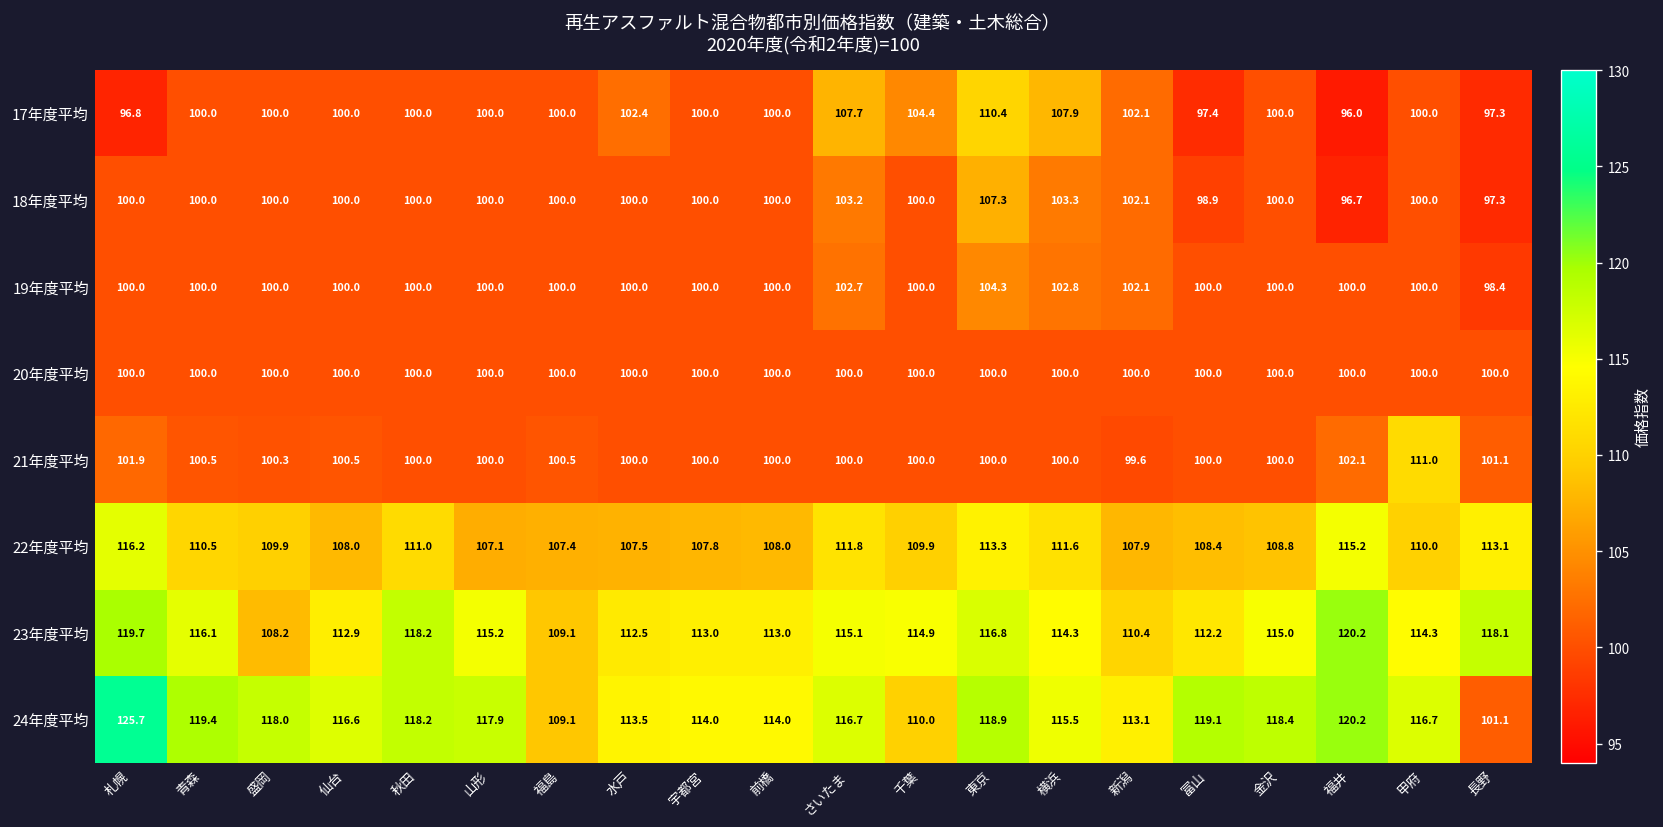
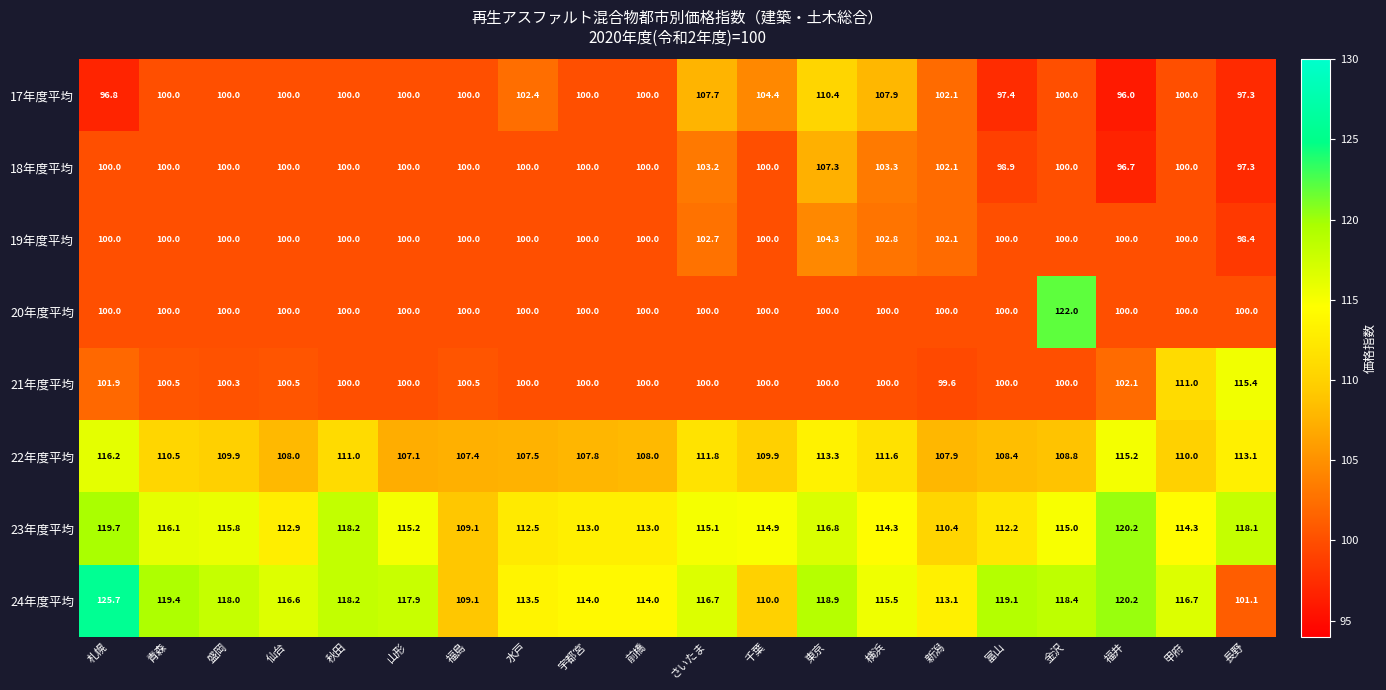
  {
    "17年度平均": {
      "札幌": 96.8,
      "青森": 100.0,
      "盛岡": 100.0,
      "仙台": 100.0,
      "秋田": 100.0,
      "山形": 100.0,
      "福島": 100.0,
      "水戸": 102.4,
      "宇都宮": 100.0,
      "前橋": 100.0,
      "さいたま": 107.7,
      "千葉": 104.4,
      "東京": 110.4,
      "横浜": 107.9,
      "新潟": 102.1,
      "富山": 97.4,
      "金沢": 100.0,
      "福井": 96.0,
      "甲府": 100.0,
      "長野": 97.3
    },
    "18年度平均": {
      "札幌": 100.0,
      "青森": 100.0,
      "盛岡": 100.0,
      "仙台": 100.0,
      "秋田": 100.0,
      "山形": 100.0,
      "福島": 100.0,
      "水戸": 100.0,
      "宇都宮": 100.0,
      "前橋": 100.0,
      "さいたま": 103.2,
      "千葉": 100.0,
      "東京": 107.3,
      "横浜": 103.3,
      "新潟": 102.1,
      "富山": 98.9,
      "金沢": 100.0,
      "福井": 96.7,
      "甲府": 100.0,
      "長野": 97.3
    },
    "19年度平均": {
      "札幌": 100.0,
      "青森": 100.0,
      "盛岡": 100.0,
      "仙台": 100.0,
      "秋田": 100.0,
      "山形": 100.0,
      "福島": 100.0,
      "水戸": 100.0,
      "宇都宮": 100.0,
      "前橋": 100.0,
      "さいたま": 102.7,
      "千葉": 100.0,
      "東京": 104.3,
      "横浜": 102.8,
      "新潟": 102.1,
      "富山": 100.0,
      "金沢": 100.0,
      "福井": 100.0,
      "甲府": 100.0,
      "長野": 98.4
    },
    "20年度平均": {
      "札幌": 100.0,
      "青森": 100.0,
      "盛岡": 100.0,
      "仙台": 100.0,
      "秋田": 100.0,
      "山形": 100.0,
      "福島": 100.0,
      "水戸": 100.0,
      "宇都宮": 100.0,
      "前橋": 100.0,
      "さいたま": 100.0,
      "千葉": 100.0,
      "東京": 100.0,
      "横浜": 100.0,
      "新潟": 100.0,
      "富山": 100.0,
-     "金沢": 100.0,
+     "金沢": 122.0,
      "福井": 100.0,
      "甲府": 100.0,
      "長野": 100.0
    },
    "21年度平均": {
      "札幌": 101.9,
      "青森": 100.5,
      "盛岡": 100.3,
      "仙台": 100.5,
      "秋田": 100.0,
      "山形": 100.0,
      "福島": 100.5,
      "水戸": 100.0,
      "宇都宮": 100.0,
      "前橋": 100.0,
      "さいたま": 100.0,
      "千葉": 100.0,
      "東京": 100.0,
      "横浜": 100.0,
      "新潟": 99.6,
      "富山": 100.0,
      "金沢": 100.0,
      "福井": 102.1,
      "甲府": 111.0,
-     "長野": 101.1
+     "長野": 115.4
    },
    "22年度平均": {
      "札幌": 116.2,
      "青森": 110.5,
      "盛岡": 109.9,
      "仙台": 108.0,
      "秋田": 111.0,
      "山形": 107.1,
      "福島": 107.4,
      "水戸": 107.5,
      "宇都宮": 107.8,
      "前橋": 108.0,
      "さいたま": 111.8,
      "千葉": 109.9,
      "東京": 113.3,
      "横浜": 111.6,
      "新潟": 107.9,
      "富山": 108.4,
      "金沢": 108.8,
      "福井": 115.2,
      "甲府": 110.0,
      "長野": 113.1
    },
    "23年度平均": {
      "札幌": 119.7,
      "青森": 116.1,
-     "盛岡": 108.2,
+     "盛岡": 115.8,
      "仙台": 112.9,
      "秋田": 118.2,
      "山形": 115.2,
      "福島": 109.1,
      "水戸": 112.5,
      "宇都宮": 113.0,
      "前橋": 113.0,
      "さいたま": 115.1,
      "千葉": 114.9,
      "東京": 116.8,
      "横浜": 114.3,
      "新潟": 110.4,
      "富山": 112.2,
      "金沢": 115.0,
      "福井": 120.2,
      "甲府": 114.3,
      "長野": 118.1
    },
    "24年度平均": {
      "札幌": 125.7,
      "青森": 119.4,
      "盛岡": 118.0,
      "仙台": 116.6,
      "秋田": 118.2,
      "山形": 117.9,
      "福島": 109.1,
      "水戸": 113.5,
      "宇都宮": 114.0,
      "前橋": 114.0,
      "さいたま": 116.7,
      "千葉": 110.0,
      "東京": 118.9,
      "横浜": 115.5,
      "新潟": 113.1,
      "富山": 119.1,
      "金沢": 118.4,
      "福井": 120.2,
      "甲府": 116.7,
      "長野": 101.1
    }
  }
